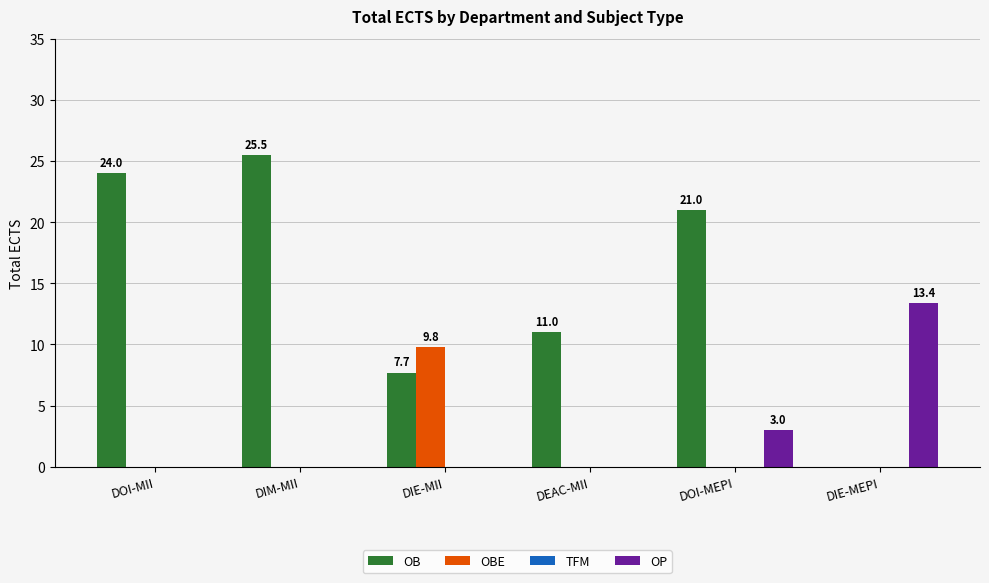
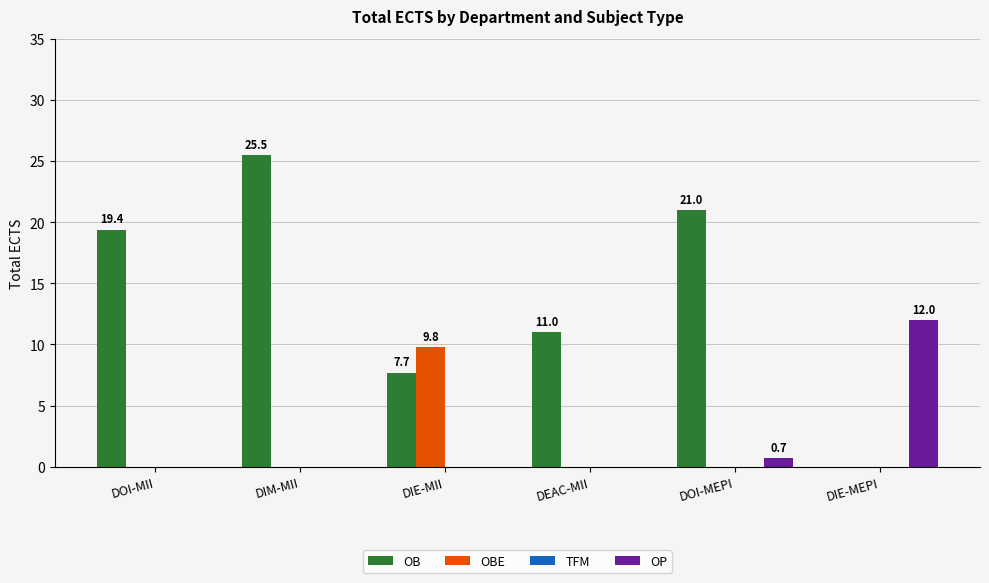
  {
    "OB": {
-     "DOI-MII": 24.0,
+     "DOI-MII": 19.4,
      "DIM-MII": 25.5,
      "DIE-MII": 7.7,
      "DEAC-MII": 11.0,
      "DOI-MEPI": 21.0
    },
    "OBE": {
      "DIE-MII": 9.8
    },
    "TFM": {
      "DOI-MII": 0.0,
      "DIM-MII": 0.0,
      "DIE-MII": 0.0,
      "DEAC-MII": 0.0,
      "DOI-MEPI": 0.0,
      "DIE-MEPI": 0.0
    },
    "OP": {
-     "DOI-MEPI": 3.0,
-     "DIE-MEPI": 13.4
+     "DOI-MEPI": 0.7,
+     "DIE-MEPI": 12.0
    }
  }
